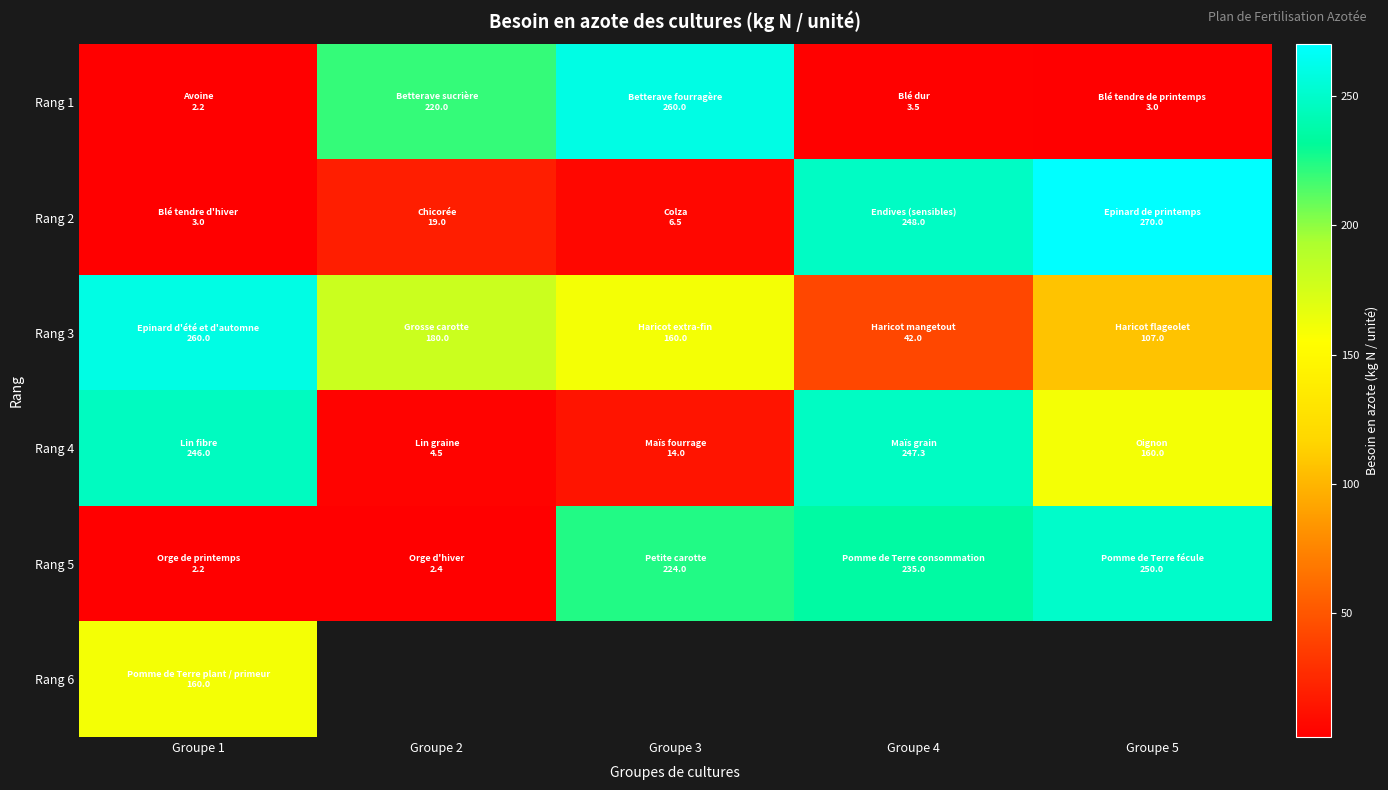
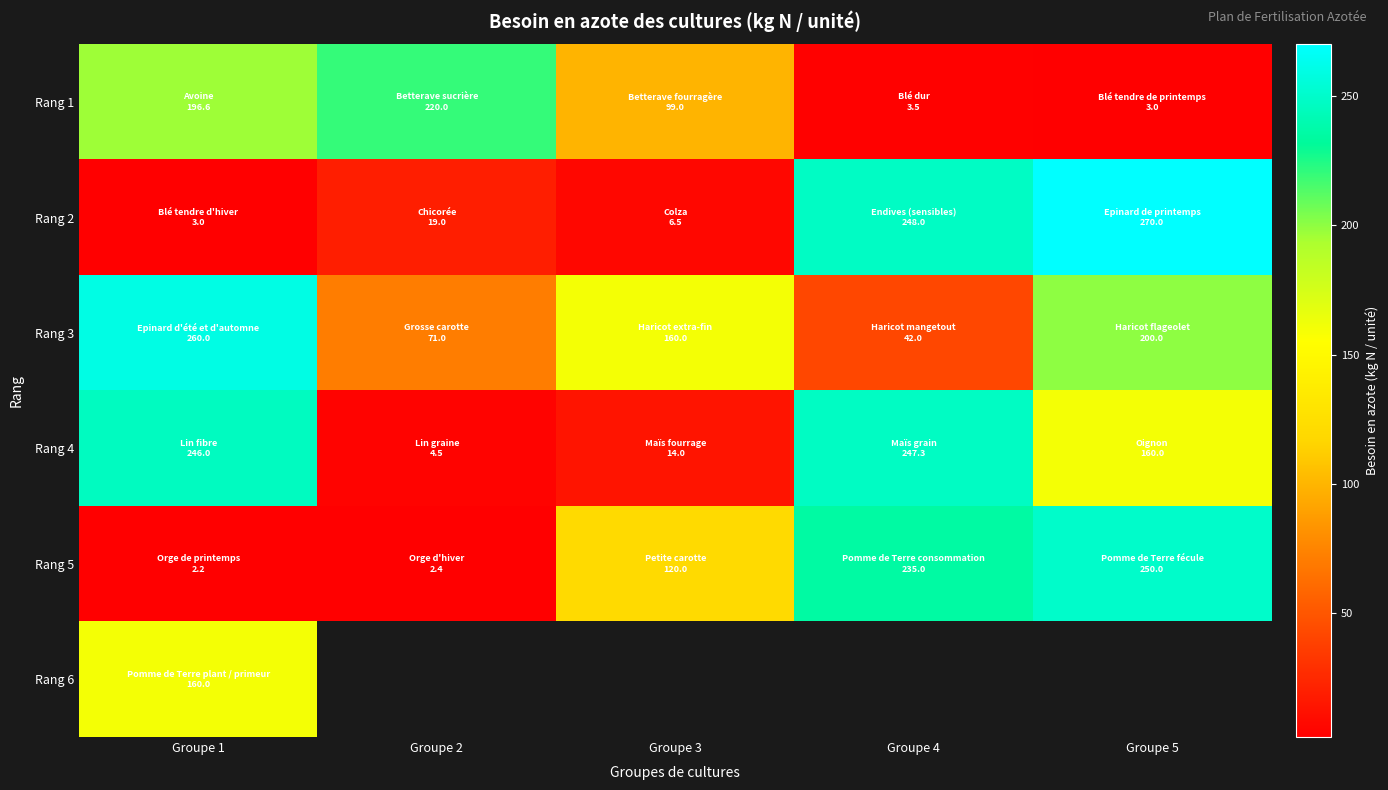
  {
    "Rang 1": {
-     "Groupe 1": 2.2,
+     "Groupe 1": 196.6,
      "Groupe 2": 220.0,
-     "Groupe 3": 260.0,
+     "Groupe 3": 99.0,
      "Groupe 4": 3.5,
      "Groupe 5": 3.0
    },
    "Rang 2": {
      "Groupe 1": 3.0,
      "Groupe 2": 19.0,
      "Groupe 3": 6.5,
      "Groupe 4": 248.0,
      "Groupe 5": 270.0
    },
    "Rang 3": {
      "Groupe 1": 260.0,
-     "Groupe 2": 180.0,
+     "Groupe 2": 71.0,
      "Groupe 3": 160.0,
      "Groupe 4": 42.0,
-     "Groupe 5": 107.0
+     "Groupe 5": 200.0
    },
    "Rang 4": {
      "Groupe 1": 246.0,
      "Groupe 2": 4.5,
      "Groupe 3": 14.0,
      "Groupe 4": 247.3,
      "Groupe 5": 160.0
    },
    "Rang 5": {
      "Groupe 1": 2.2,
      "Groupe 2": 2.4,
-     "Groupe 3": 224.0,
+     "Groupe 3": 120.0,
      "Groupe 4": 235.0,
      "Groupe 5": 250.0
    },
    "Rang 6": {
      "Groupe 1": 160.0
    }
  }
